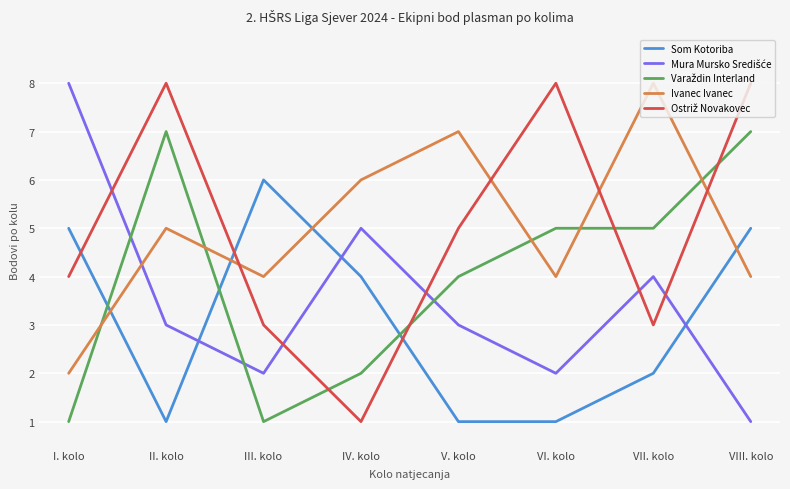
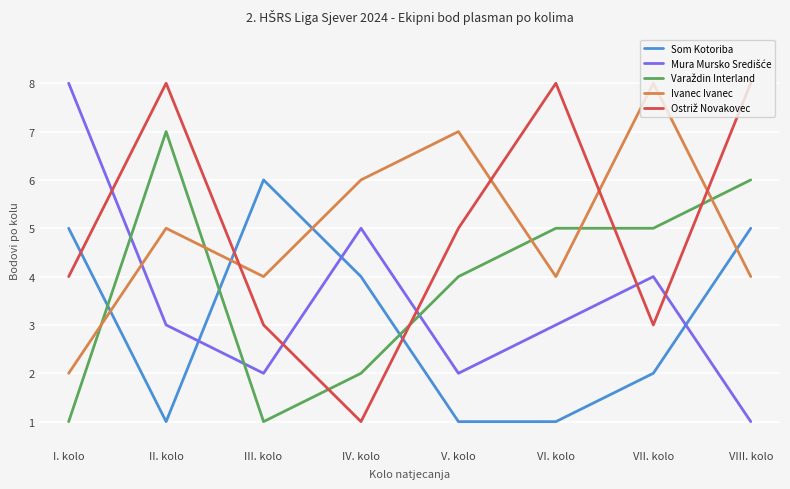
  {
    "Som Kotoriba": {
      "I. kolo": 5,
      "II. kolo": 1,
      "III. kolo": 6,
      "IV. kolo": 4,
      "V. kolo": 1,
      "VI. kolo": 1,
      "VII. kolo": 2,
      "VIII. kolo": 5
    },
    "Mura Mursko Središće": {
      "I. kolo": 8,
      "II. kolo": 3,
      "III. kolo": 2,
      "IV. kolo": 5,
-     "V. kolo": 3,
-     "VI. kolo": 2,
+     "V. kolo": 2,
+     "VI. kolo": 3,
      "VII. kolo": 4,
      "VIII. kolo": 1
    },
    "Varaždin Interland": {
      "I. kolo": 1,
      "II. kolo": 7,
      "III. kolo": 1,
      "IV. kolo": 2,
      "V. kolo": 4,
      "VI. kolo": 5,
      "VII. kolo": 5,
-     "VIII. kolo": 7
+     "VIII. kolo": 6
    }
  }
